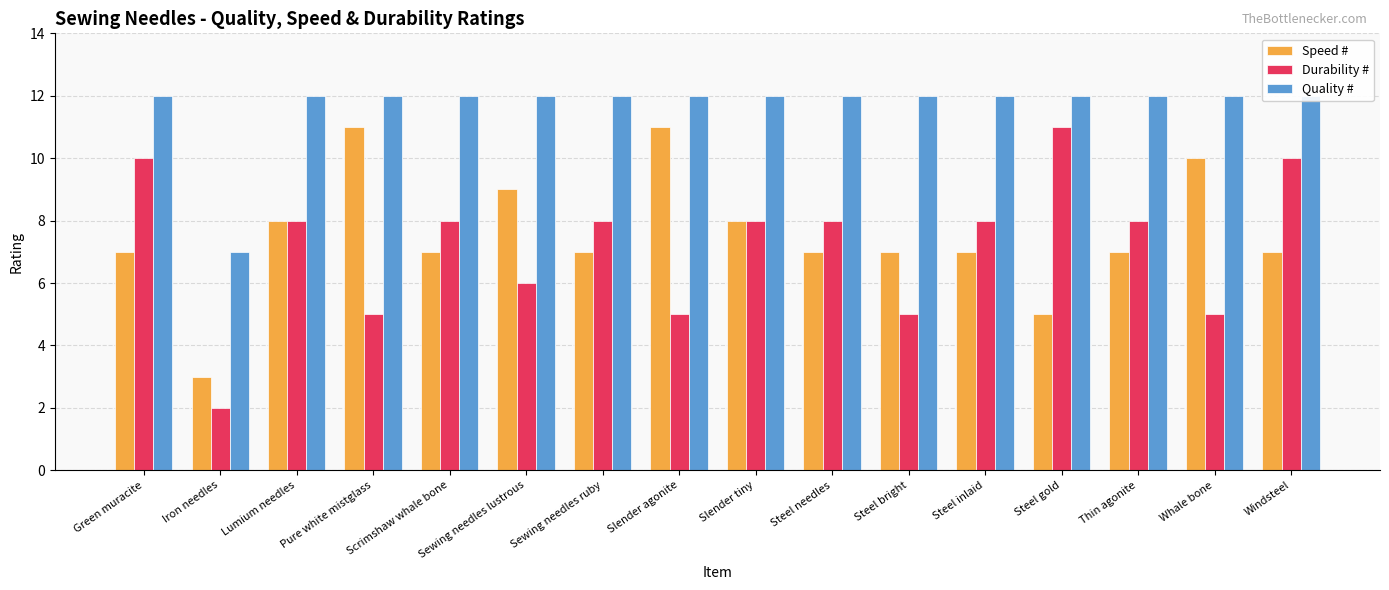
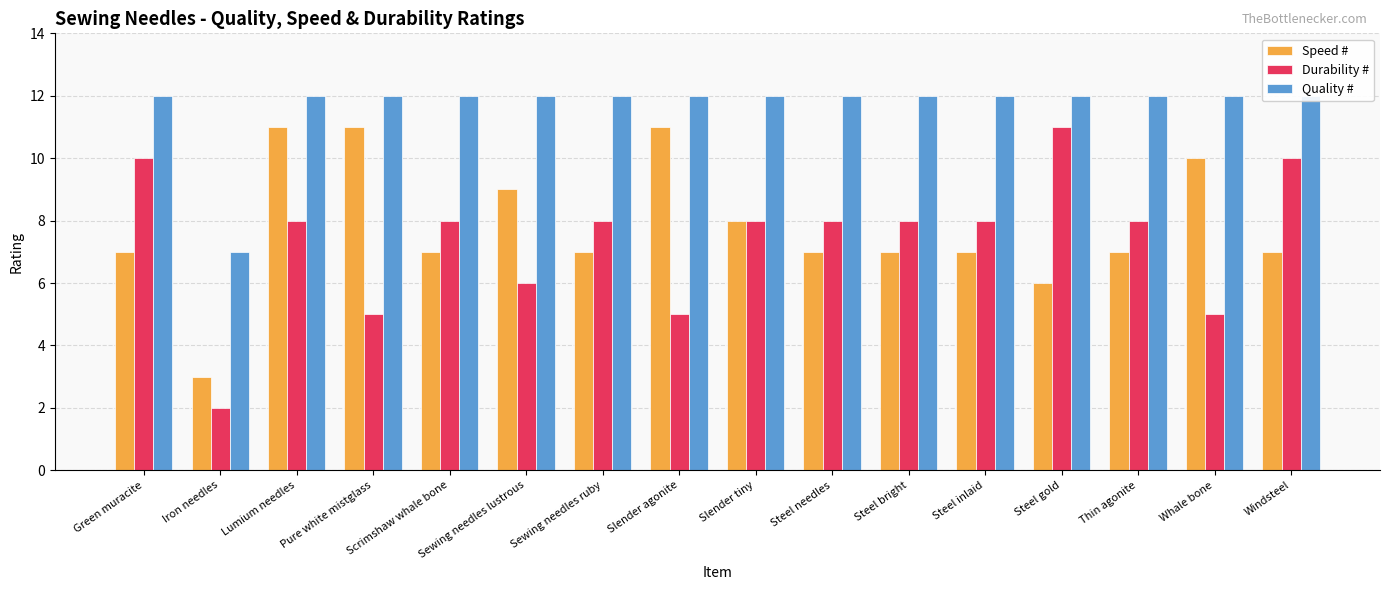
  {
    "Speed #": {
      "Green muracite": 7,
      "Iron needles": 3,
-     "Lumium needles": 8,
+     "Lumium needles": 11,
      "Pure white mistglass": 11,
      "Scrimshaw whale bone": 7,
      "Sewing needles lustrous": 9,
      "Sewing needles ruby": 7,
      "Slender agonite": 11,
      "Slender tiny": 8,
      "Steel needles": 7,
      "Steel bright": 7,
      "Steel inlaid": 7,
-     "Steel gold": 5,
+     "Steel gold": 6,
      "Thin agonite": 7,
      "Whale bone": 10,
      "Windsteel": 7
    },
    "Durability #": {
      "Green muracite": 10,
      "Iron needles": 2,
      "Lumium needles": 8,
      "Pure white mistglass": 5,
      "Scrimshaw whale bone": 8,
      "Sewing needles lustrous": 6,
      "Sewing needles ruby": 8,
      "Slender agonite": 5,
      "Slender tiny": 8,
      "Steel needles": 8,
-     "Steel bright": 5,
+     "Steel bright": 8,
      "Steel inlaid": 8,
      "Steel gold": 11,
      "Thin agonite": 8,
      "Whale bone": 5,
      "Windsteel": 10
    },
    "Quality #": {
      "Green muracite": 12,
      "Iron needles": 7,
      "Lumium needles": 12,
      "Pure white mistglass": 12,
      "Scrimshaw whale bone": 12,
      "Sewing needles lustrous": 12,
      "Sewing needles ruby": 12,
      "Slender agonite": 12,
      "Slender tiny": 12,
      "Steel needles": 12,
      "Steel bright": 12,
      "Steel inlaid": 12,
      "Steel gold": 12,
      "Thin agonite": 12,
      "Whale bone": 12
    }
  }
